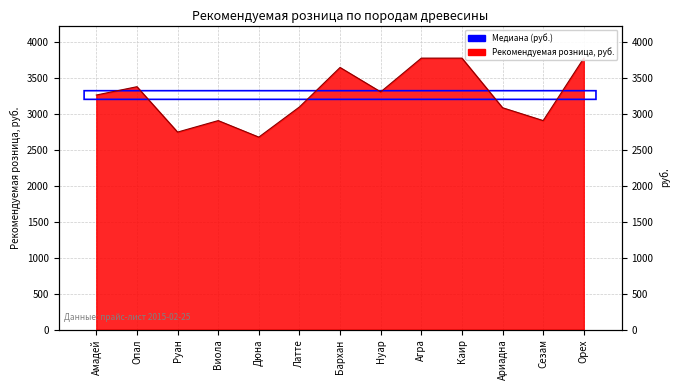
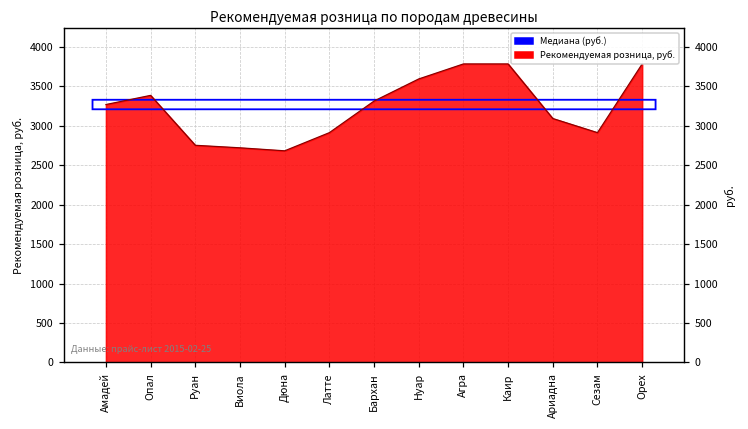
  {
    "Амадей": 3300,
    "Опал": 3400,
    "Руан": 2800,
-   "Виола": 2900,
+   "Виола": 2700,
    "Дюна": 2700,
-   "Латте": 3100,
-   "Бархан": 3700,
-   "Нуар": 3300,
+   "Латте": 2900,
+   "Бархан": 3300,
+   "Нуар": 3600,
    "Агра": 3800,
    "Каир": 3800,
    "Ариадна": 3100,
    "Сезам": 2900
  }
